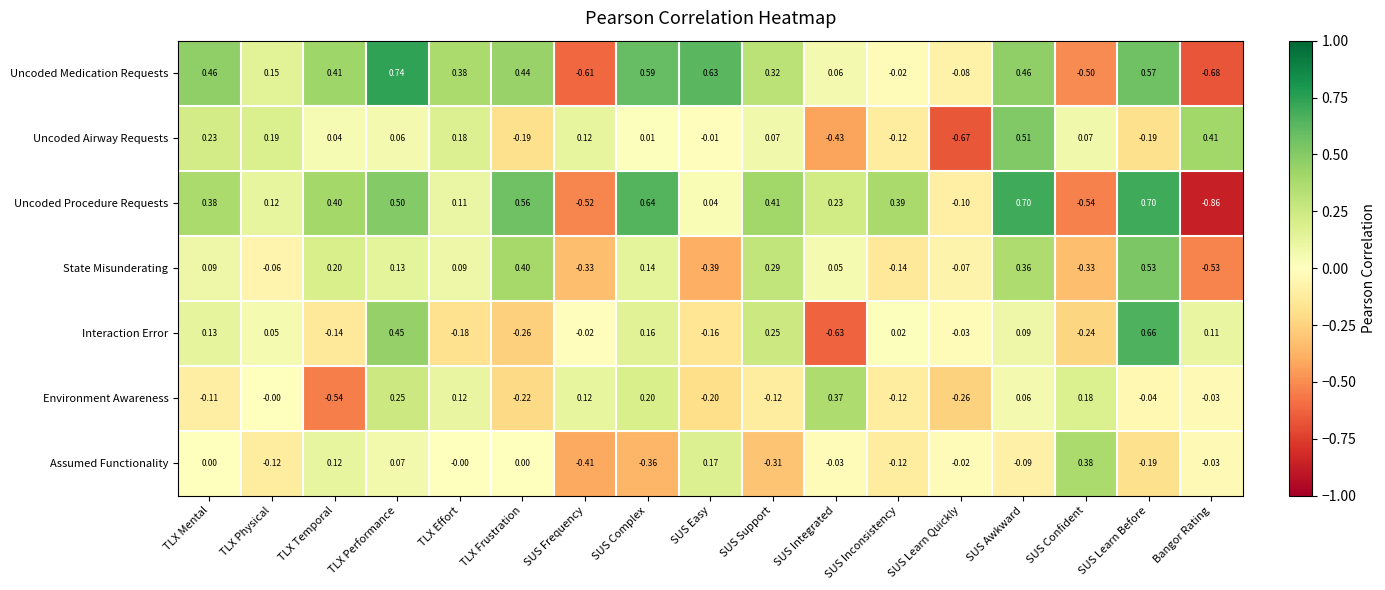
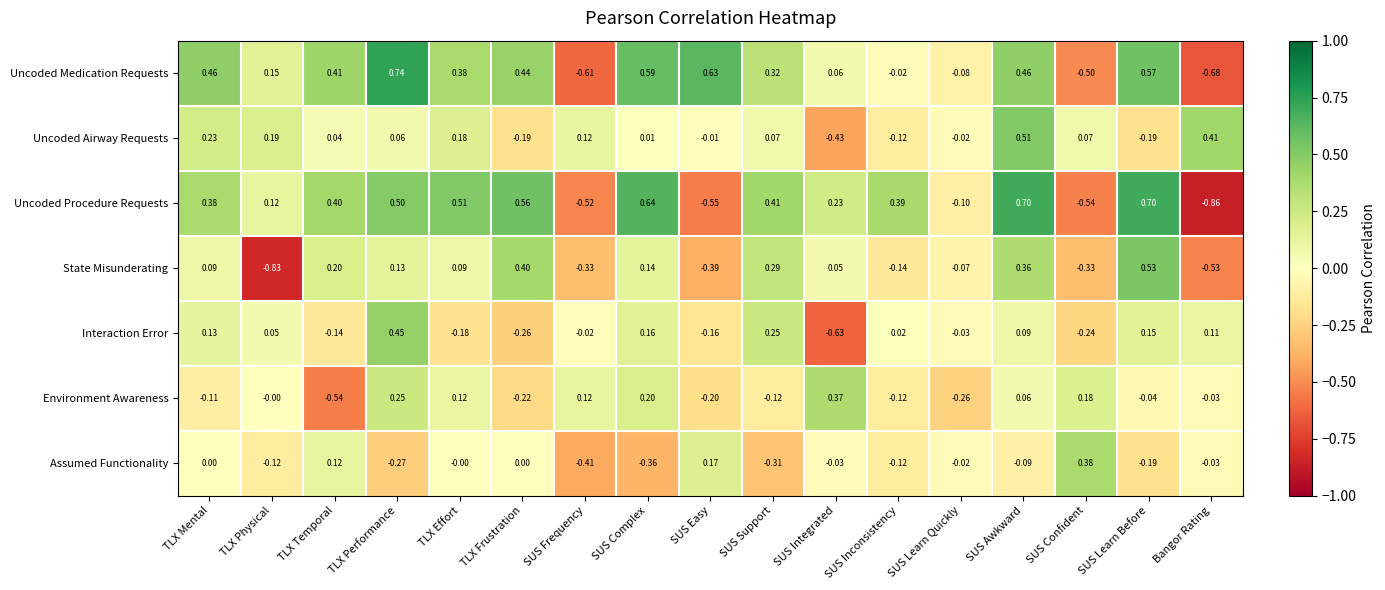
  {
    "Uncoded Medication Requests": {
      "TLX Mental": 0.46,
      "TLX Physical": 0.15,
      "TLX Temporal": 0.41,
      "TLX Performance": 0.74,
      "TLX Effort": 0.38,
      "TLX Frustration": 0.44,
      "SUS Frequency": -0.61,
      "SUS Complex": 0.59,
      "SUS Easy": 0.63,
      "SUS Support": 0.32,
      "SUS Integrated": 0.06,
      "SUS Inconsistency": -0.02,
      "SUS Learn Quickly": -0.08,
      "SUS Awkward": 0.46,
      "SUS Confident": -0.50,
      "SUS Learn Before": 0.57,
      "Bangor Rating": -0.68
    },
    "Uncoded Airway Requests": {
      "TLX Mental": 0.23,
      "TLX Physical": 0.19,
      "TLX Temporal": 0.04,
      "TLX Performance": 0.06,
      "TLX Effort": 0.18,
      "TLX Frustration": -0.19,
      "SUS Frequency": 0.12,
      "SUS Complex": 0.01,
      "SUS Easy": -0.01,
      "SUS Support": 0.07,
      "SUS Integrated": -0.43,
      "SUS Inconsistency": -0.12,
-     "SUS Learn Quickly": -0.67,
+     "SUS Learn Quickly": -0.02,
      "SUS Awkward": 0.51,
      "SUS Confident": 0.07,
      "SUS Learn Before": -0.19,
      "Bangor Rating": 0.41
    },
    "Uncoded Procedure Requests": {
      "TLX Mental": 0.38,
      "TLX Physical": 0.12,
      "TLX Temporal": 0.40,
      "TLX Performance": 0.50,
-     "TLX Effort": 0.11,
+     "TLX Effort": 0.51,
      "TLX Frustration": 0.56,
      "SUS Frequency": -0.52,
      "SUS Complex": 0.64,
-     "SUS Easy": 0.04,
+     "SUS Easy": -0.55,
      "SUS Support": 0.41,
      "SUS Integrated": 0.23,
      "SUS Inconsistency": 0.39,
      "SUS Learn Quickly": -0.10,
      "SUS Awkward": 0.70,
      "SUS Confident": -0.54,
      "SUS Learn Before": 0.70,
      "Bangor Rating": -0.86
    },
    "State Misunderating": {
      "TLX Mental": 0.09,
-     "TLX Physical": -0.06,
+     "TLX Physical": -0.83,
      "TLX Temporal": 0.20,
      "TLX Performance": 0.13,
      "TLX Effort": 0.09,
      "TLX Frustration": 0.40,
      "SUS Frequency": -0.33,
      "SUS Complex": 0.14,
      "SUS Easy": -0.39,
      "SUS Support": 0.29,
      "SUS Integrated": 0.05,
      "SUS Inconsistency": -0.14,
      "SUS Learn Quickly": -0.07,
      "SUS Awkward": 0.36,
      "SUS Confident": -0.33,
      "SUS Learn Before": 0.53,
      "Bangor Rating": -0.53
    },
    "Interaction Error": {
      "TLX Mental": 0.13,
      "TLX Physical": 0.05,
      "TLX Temporal": -0.14,
      "TLX Performance": 0.45,
      "TLX Effort": -0.18,
      "TLX Frustration": -0.26,
      "SUS Frequency": -0.02,
      "SUS Complex": 0.16,
      "SUS Easy": -0.16,
      "SUS Support": 0.25,
      "SUS Integrated": -0.63,
      "SUS Inconsistency": 0.02,
      "SUS Learn Quickly": -0.03,
      "SUS Awkward": 0.09,
      "SUS Confident": -0.24,
-     "SUS Learn Before": 0.66,
+     "SUS Learn Before": 0.15,
      "Bangor Rating": 0.11
    },
    "Environment Awareness": {
      "TLX Mental": -0.11,
      "TLX Physical": -0.00,
      "TLX Temporal": -0.54,
      "TLX Performance": 0.25,
      "TLX Effort": 0.12,
      "TLX Frustration": -0.22,
      "SUS Frequency": 0.12,
      "SUS Complex": 0.20,
      "SUS Easy": -0.20,
      "SUS Support": -0.12,
      "SUS Integrated": 0.37,
      "SUS Inconsistency": -0.12,
      "SUS Learn Quickly": -0.26,
      "SUS Awkward": 0.06,
      "SUS Confident": 0.18,
      "SUS Learn Before": -0.04,
      "Bangor Rating": -0.03
    },
    "Assumed Functionality": {
      "TLX Mental": 0.00,
      "TLX Physical": -0.12,
      "TLX Temporal": 0.12,
-     "TLX Performance": 0.07,
+     "TLX Performance": -0.27,
      "TLX Effort": -0.00,
      "TLX Frustration": 0.00,
      "SUS Frequency": -0.41,
      "SUS Complex": -0.36,
      "SUS Easy": 0.17,
      "SUS Support": -0.31,
      "SUS Integrated": -0.03,
      "SUS Inconsistency": -0.12,
      "SUS Learn Quickly": -0.02,
      "SUS Awkward": -0.09,
      "SUS Confident": 0.38,
      "SUS Learn Before": -0.19,
      "Bangor Rating": -0.03
    }
  }
